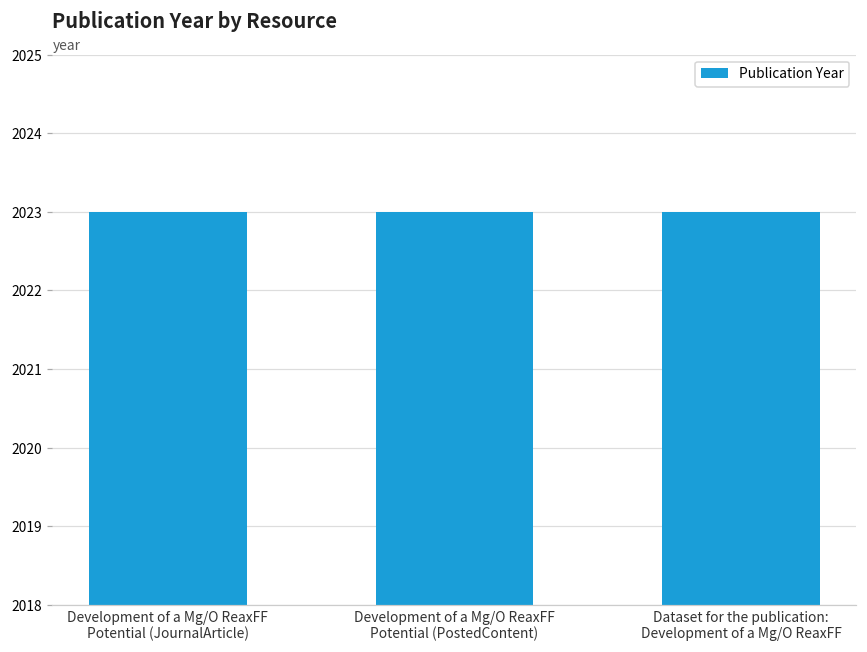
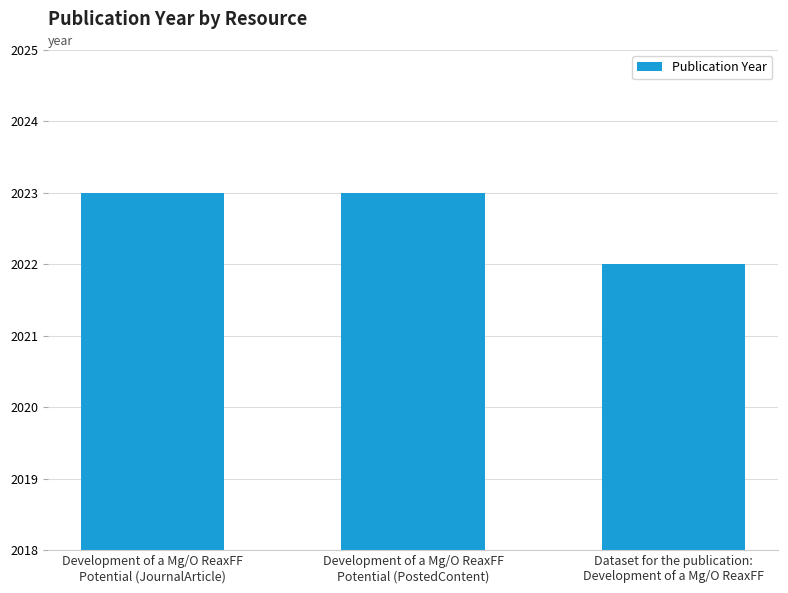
  {
    "Development of a Mg/O ReaxFF Potential (JournalArticle)": 2023,
    "Development of a Mg/O ReaxFF Potential (PostedContent)": 2023,
-   "Dataset for the publication: Development of a Mg/O ReaxFF": 2023
+   "Dataset for the publication: Development of a Mg/O ReaxFF": 2022
  }
